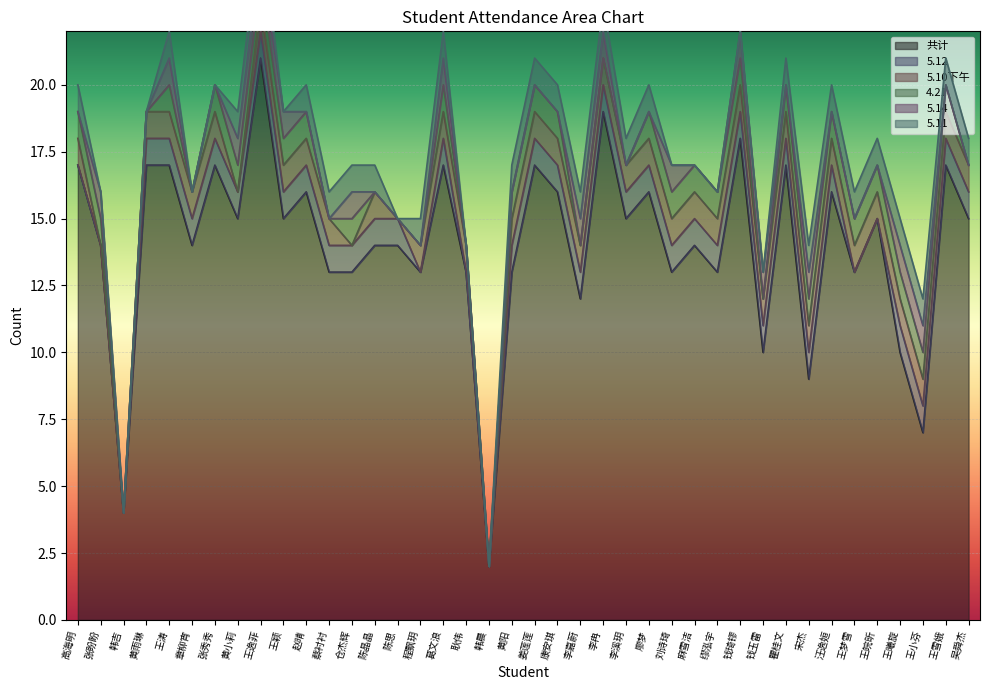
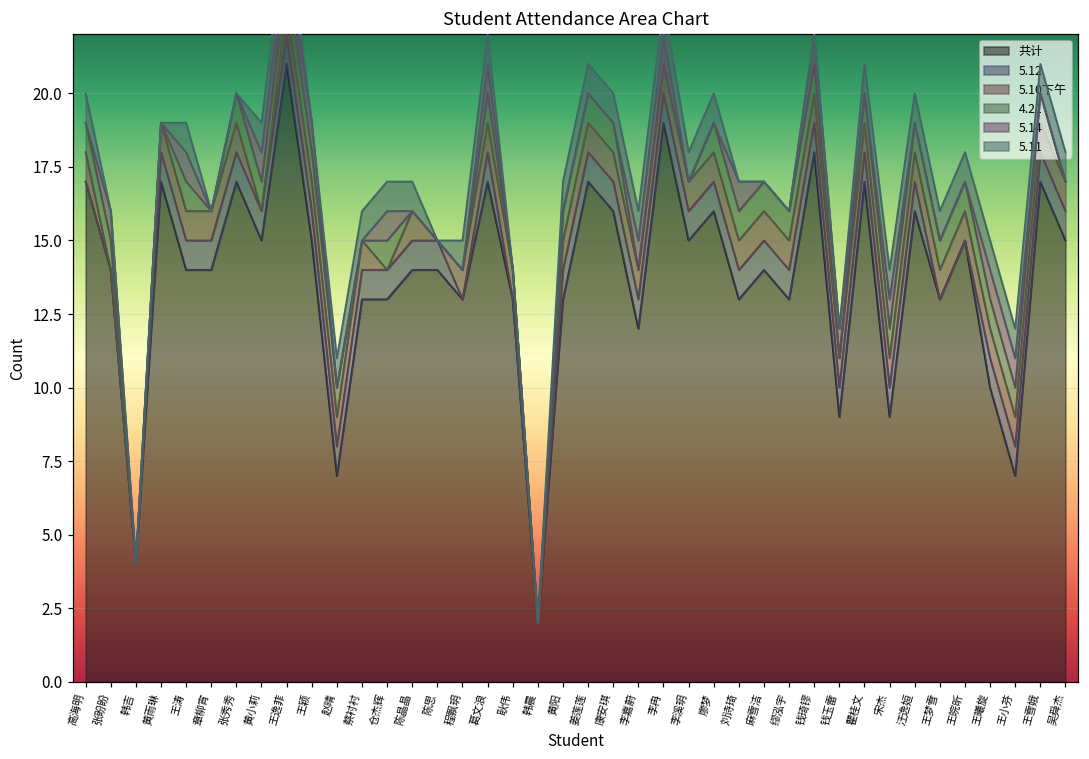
  {
    "共计": {
      "黄雨琳": 17,
-     "王涛": 17,
+     "王涛": 14,
      "章柳宵": 14,
      "张秀秀": 17,
      "黄小莉": 15,
      "王逸菲": 21,
      "王颖": 15,
-     "赵晴": 16,
+     "赵晴": 7,
      "蔡衬衬": 13,
      "仓杰辉": 13,
      "陈晶晶": 14,
      "陈思": 14,
      "葛文浪": 17,
      "黄阳": 13,
      "姜莲莲": 17,
      "康安琪": 16,
      "李嘉蔚": 12,
      "李冉": 19,
      "李溪玥": 15,
      "廖梦": 16,
      "刘诗琦": 13,
      "麻雪洁": 14,
      "缪泓宇": 13,
      "钱琦镠": 18,
-     "钱玉雷": 10,
+     "钱玉雷": 9,
      "瞿桂文": 17,
      "宋杰": 9,
      "汪逸姮": 16,
      "王曦旋": 10,
      "王小芬": 7,
      "王雪娥": 17,
      "吴舜杰": 15
    }
  }
